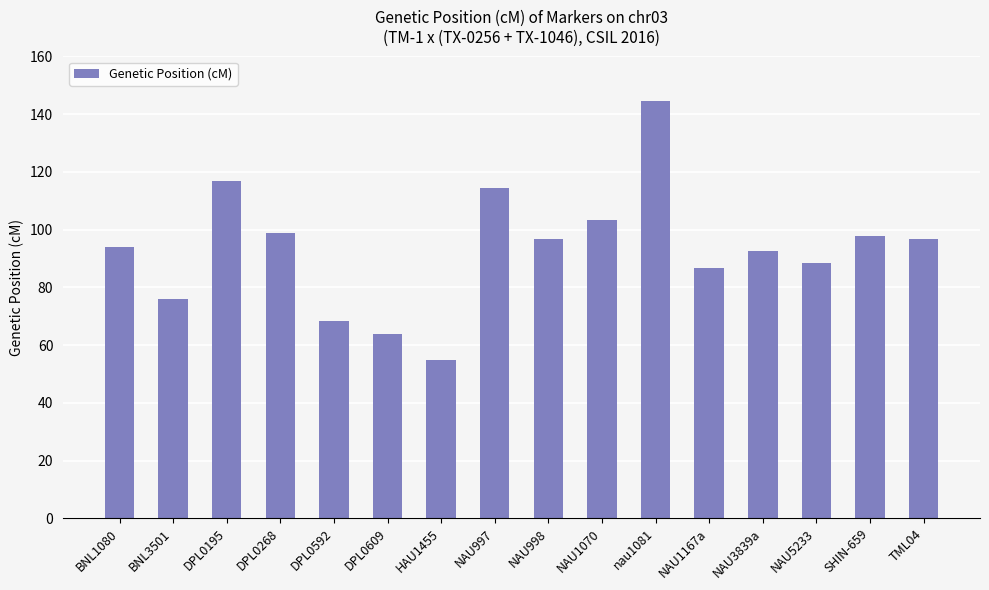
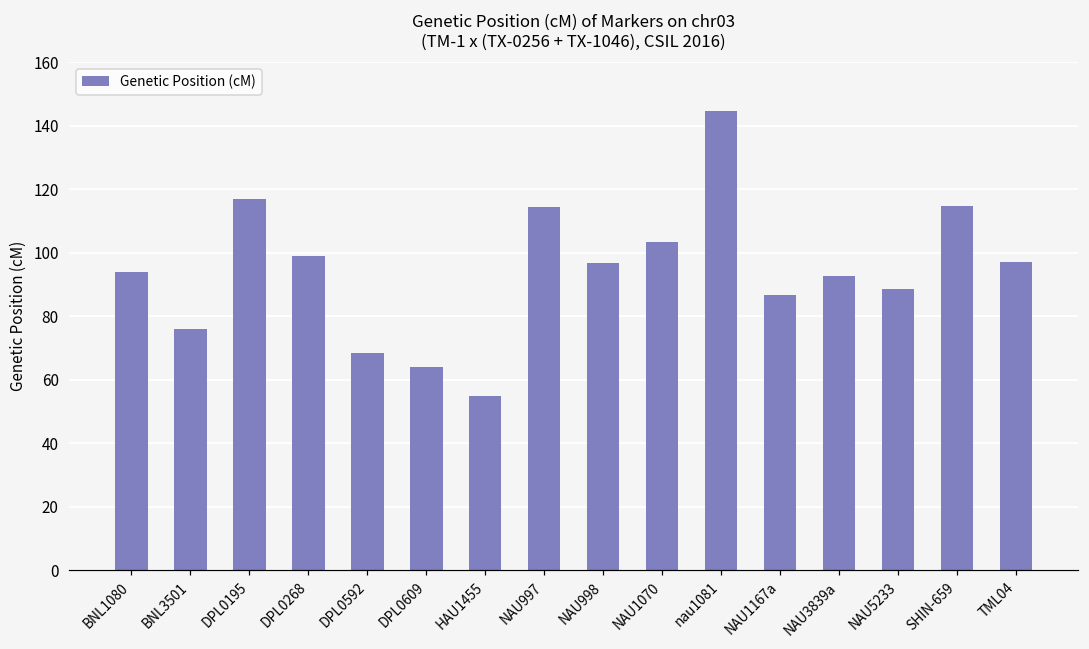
  {
    "BNL1080": 94,
    "BNL3501": 76,
    "DPL0195": 117,
    "DPL0268": 99,
    "DPL0592": 69,
    "DPL0609": 64,
    "HAU1455": 55,
    "NAU997": 115,
    "NAU998": 97,
    "NAU1070": 103,
    "nau1081": 145,
    "NAU1167a": 87,
    "NAU3839a": 93,
    "NAU5233": 89,
-   "SHIN-659": 98,
+   "SHIN-659": 115,
    "TML04": 97
  }
